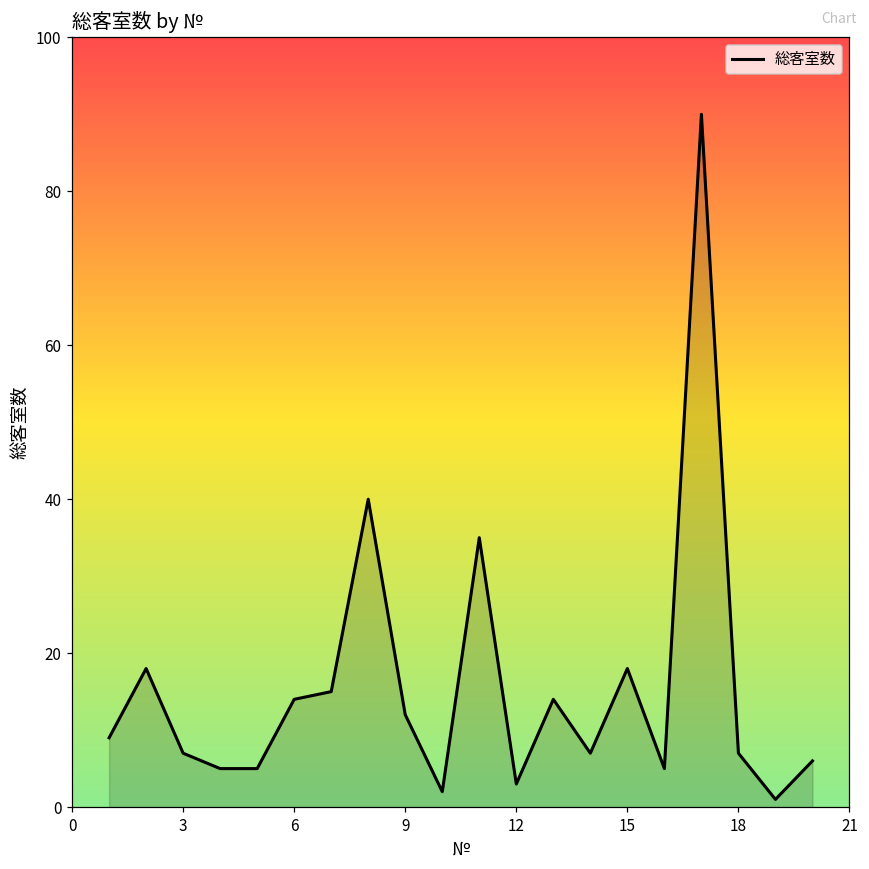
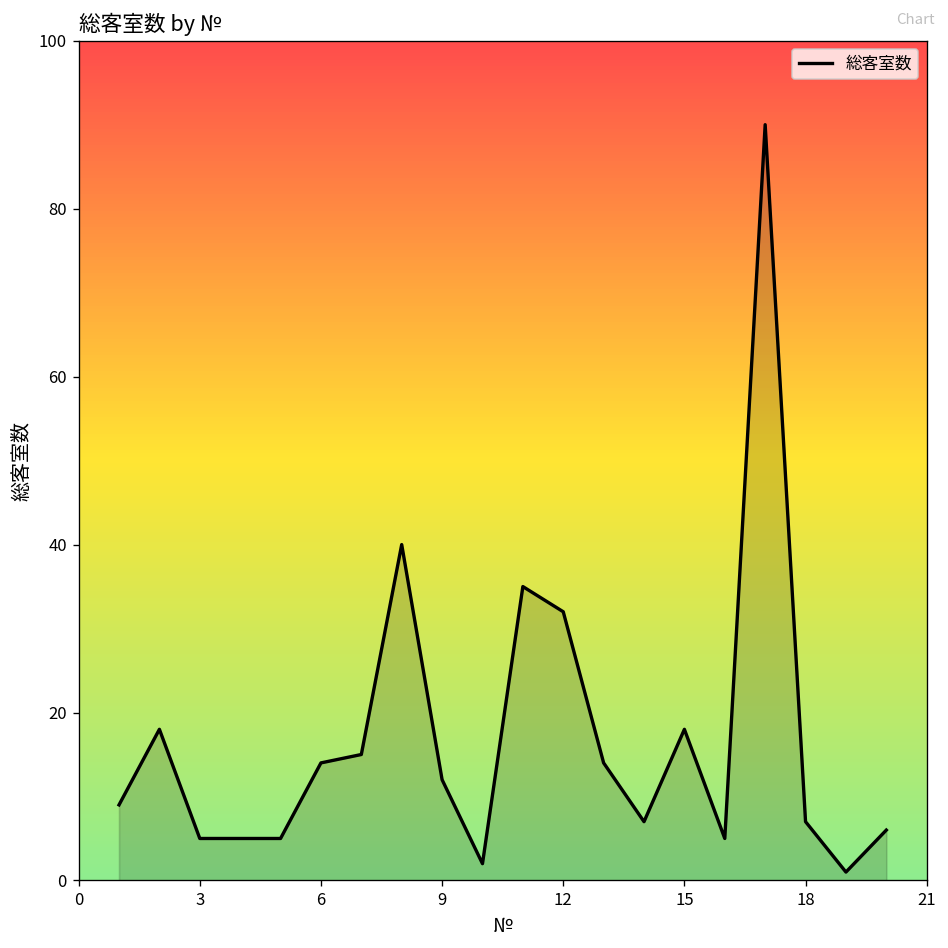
  {
-   "3": 7,
+   "3": 5,
    "6": 14,
    "9": 12,
-   "12": 3,
+   "12": 32,
    "15": 18,
    "18": 7
  }
